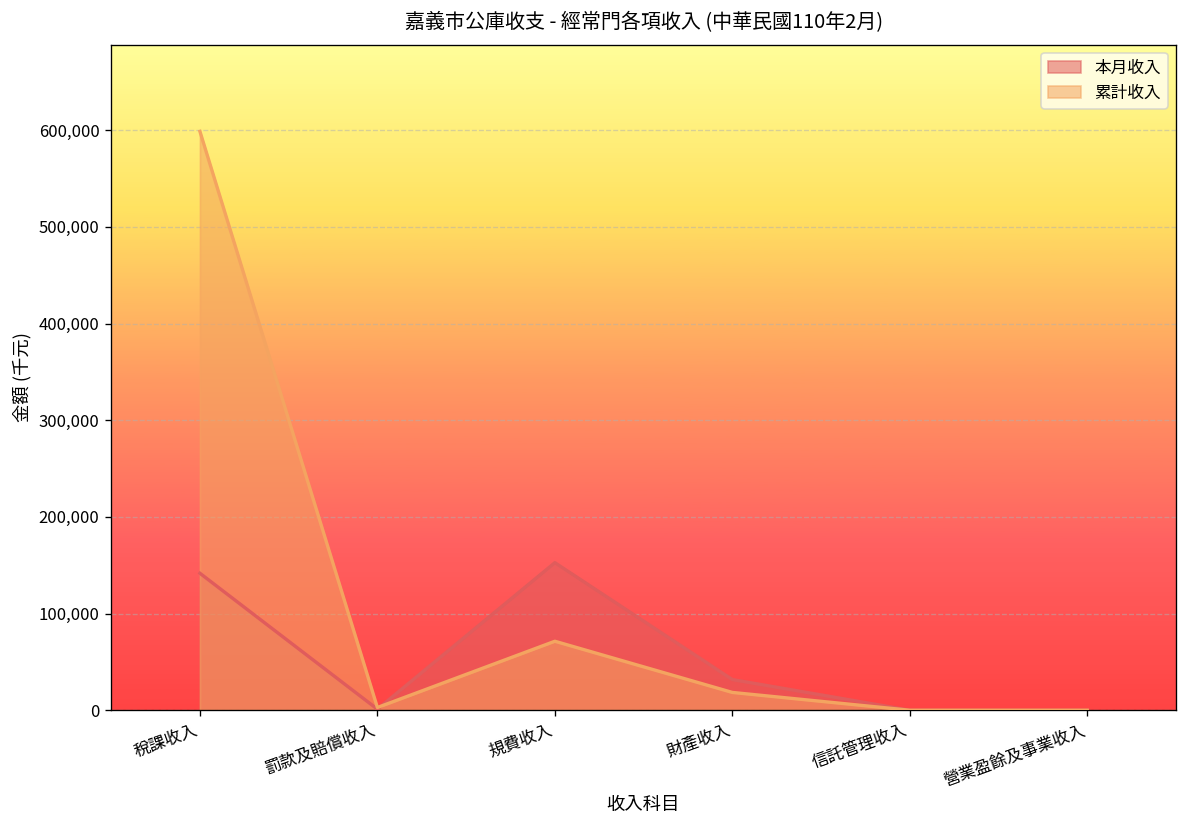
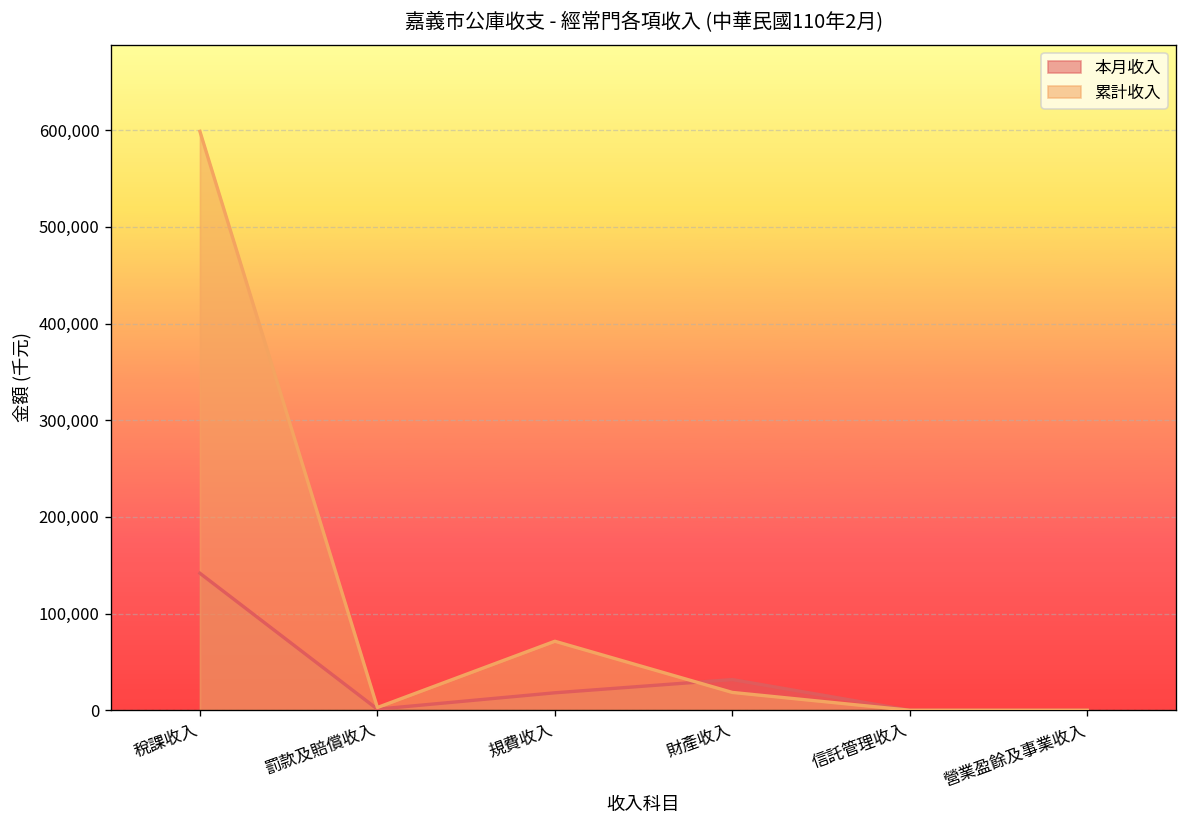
  {
    "本月收入": {
      "稅課收入": "140,000",
-     "規費收入": "150,000",
+     "規費收入": "20,000",
      "財產收入": "30,000"
    },
    "累計收入": {
      "稅課收入": "600,000",
      "規費收入": "70,000",
      "財產收入": "20,000"
    }
  }
